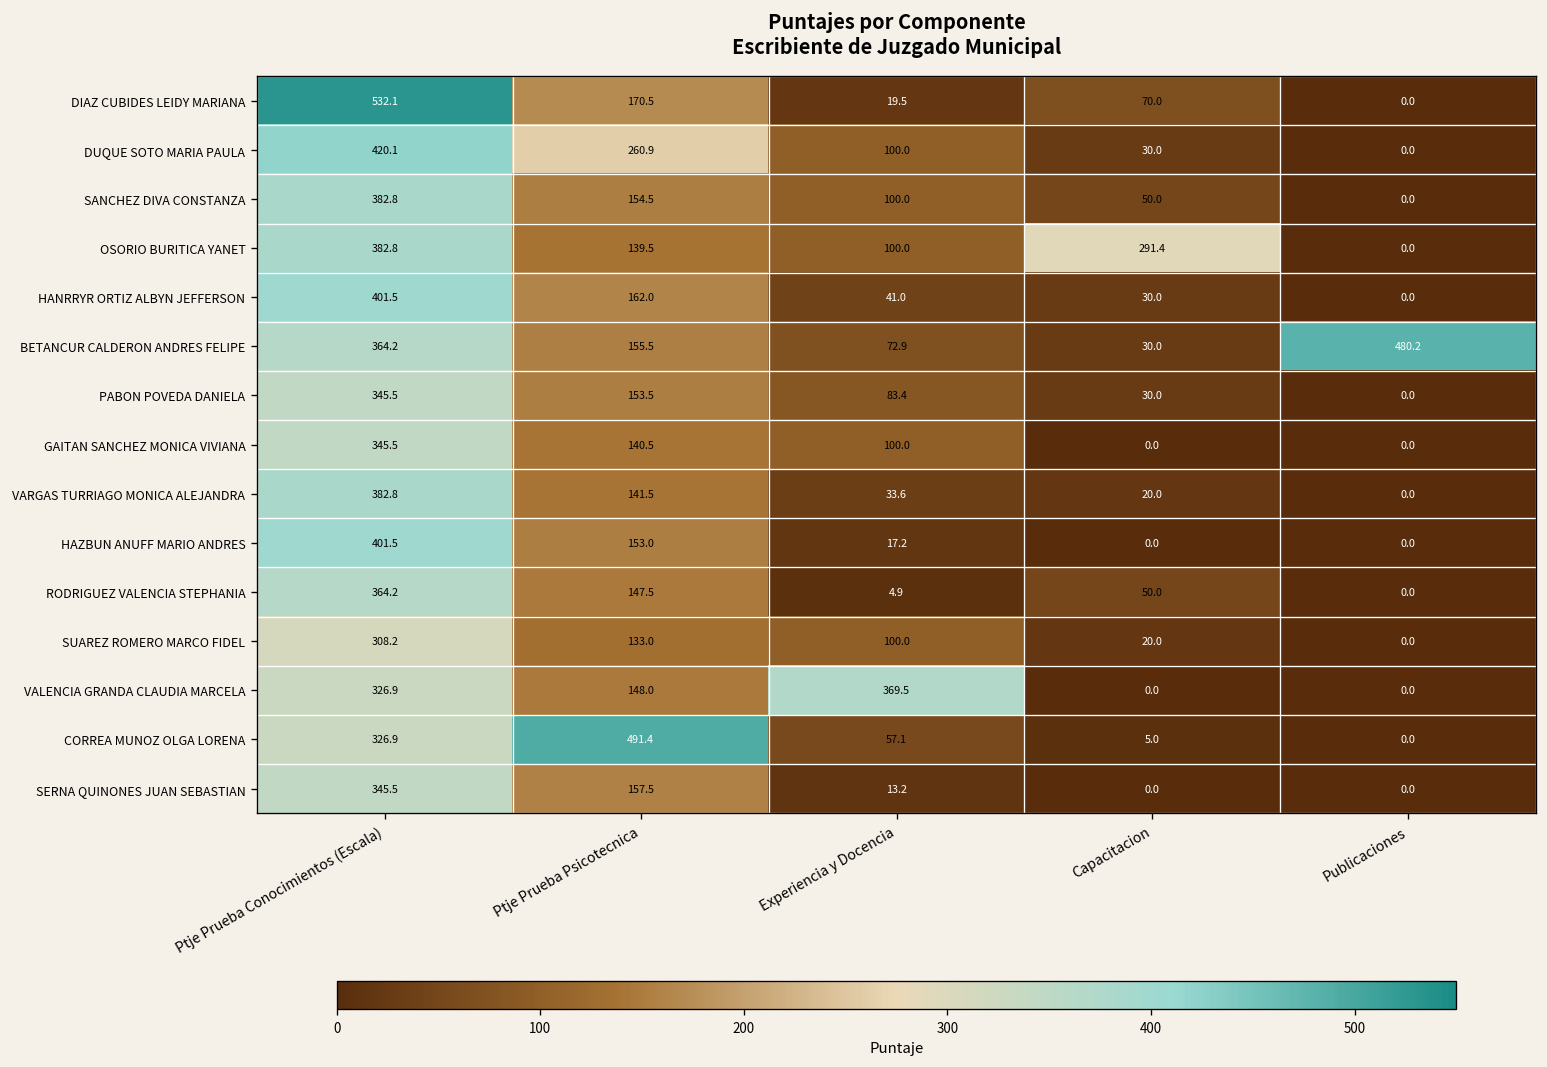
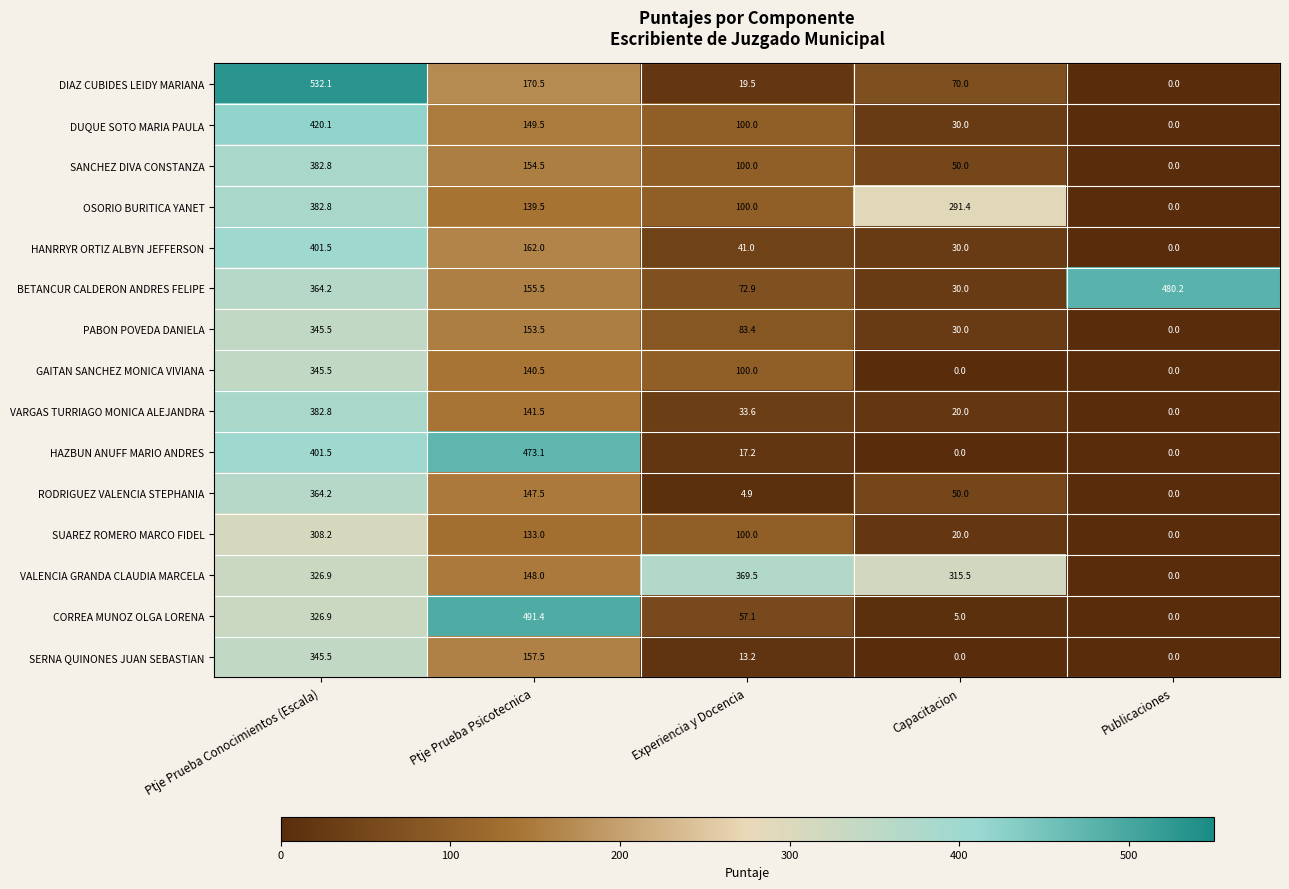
  {
    "DIAZ CUBIDES LEIDY MARIANA": {
      "Ptje Prueba Conocimientos (Escala)": 532.1,
      "Ptje Prueba Psicotecnica": 170.5,
      "Experiencia y Docencia": 19.5,
      "Capacitacion": 70.0,
      "Publicaciones": 0.0
    },
    "DUQUE SOTO MARIA PAULA": {
      "Ptje Prueba Conocimientos (Escala)": 420.1,
-     "Ptje Prueba Psicotecnica": 260.9,
+     "Ptje Prueba Psicotecnica": 149.5,
      "Experiencia y Docencia": 100.0,
      "Capacitacion": 30.0,
      "Publicaciones": 0.0
    },
    "SANCHEZ DIVA CONSTANZA": {
      "Ptje Prueba Conocimientos (Escala)": 382.8,
      "Ptje Prueba Psicotecnica": 154.5,
      "Experiencia y Docencia": 100.0,
      "Capacitacion": 50.0,
      "Publicaciones": 0.0
    },
    "OSORIO BURITICA YANET": {
      "Ptje Prueba Conocimientos (Escala)": 382.8,
      "Ptje Prueba Psicotecnica": 139.5,
      "Experiencia y Docencia": 100.0,
      "Capacitacion": 291.4,
      "Publicaciones": 0.0
    },
    "HANRRYR ORTIZ ALBYN JEFFERSON": {
      "Ptje Prueba Conocimientos (Escala)": 401.5,
      "Ptje Prueba Psicotecnica": 162.0,
      "Experiencia y Docencia": 41.0,
      "Capacitacion": 30.0,
      "Publicaciones": 0.0
    },
    "BETANCUR CALDERON ANDRES FELIPE": {
      "Ptje Prueba Conocimientos (Escala)": 364.2,
      "Ptje Prueba Psicotecnica": 155.5,
      "Experiencia y Docencia": 72.9,
      "Capacitacion": 30.0,
      "Publicaciones": 480.2
    },
    "PABON POVEDA DANIELA": {
      "Ptje Prueba Conocimientos (Escala)": 345.5,
      "Ptje Prueba Psicotecnica": 153.5,
      "Experiencia y Docencia": 83.4,
      "Capacitacion": 30.0,
      "Publicaciones": 0.0
    },
    "GAITAN SANCHEZ MONICA VIVIANA": {
      "Ptje Prueba Conocimientos (Escala)": 345.5,
      "Ptje Prueba Psicotecnica": 140.5,
      "Experiencia y Docencia": 100.0,
      "Capacitacion": 0.0,
      "Publicaciones": 0.0
    },
    "VARGAS TURRIAGO MONICA ALEJANDRA": {
      "Ptje Prueba Conocimientos (Escala)": 382.8,
      "Ptje Prueba Psicotecnica": 141.5,
      "Experiencia y Docencia": 33.6,
      "Capacitacion": 20.0,
      "Publicaciones": 0.0
    },
    "HAZBUN ANUFF MARIO ANDRES": {
      "Ptje Prueba Conocimientos (Escala)": 401.5,
-     "Ptje Prueba Psicotecnica": 153.0,
+     "Ptje Prueba Psicotecnica": 473.1,
      "Experiencia y Docencia": 17.2,
      "Capacitacion": 0.0,
      "Publicaciones": 0.0
    },
    "RODRIGUEZ VALENCIA STEPHANIA": {
      "Ptje Prueba Conocimientos (Escala)": 364.2,
      "Ptje Prueba Psicotecnica": 147.5,
      "Experiencia y Docencia": 4.9,
      "Capacitacion": 50.0,
      "Publicaciones": 0.0
    },
    "SUAREZ ROMERO MARCO FIDEL": {
      "Ptje Prueba Conocimientos (Escala)": 308.2,
      "Ptje Prueba Psicotecnica": 133.0,
      "Experiencia y Docencia": 100.0,
      "Capacitacion": 20.0,
      "Publicaciones": 0.0
    },
    "VALENCIA GRANDA CLAUDIA MARCELA": {
      "Ptje Prueba Conocimientos (Escala)": 326.9,
      "Ptje Prueba Psicotecnica": 148.0,
      "Experiencia y Docencia": 369.5,
-     "Capacitacion": 0.0,
+     "Capacitacion": 315.5,
      "Publicaciones": 0.0
    },
    "CORREA MUNOZ OLGA LORENA": {
      "Ptje Prueba Conocimientos (Escala)": 326.9,
      "Ptje Prueba Psicotecnica": 491.4,
      "Experiencia y Docencia": 57.1,
      "Capacitacion": 5.0,
      "Publicaciones": 0.0
    },
    "SERNA QUINONES JUAN SEBASTIAN": {
      "Ptje Prueba Conocimientos (Escala)": 345.5,
      "Ptje Prueba Psicotecnica": 157.5,
      "Experiencia y Docencia": 13.2,
      "Capacitacion": 0.0,
      "Publicaciones": 0.0
    }
  }
